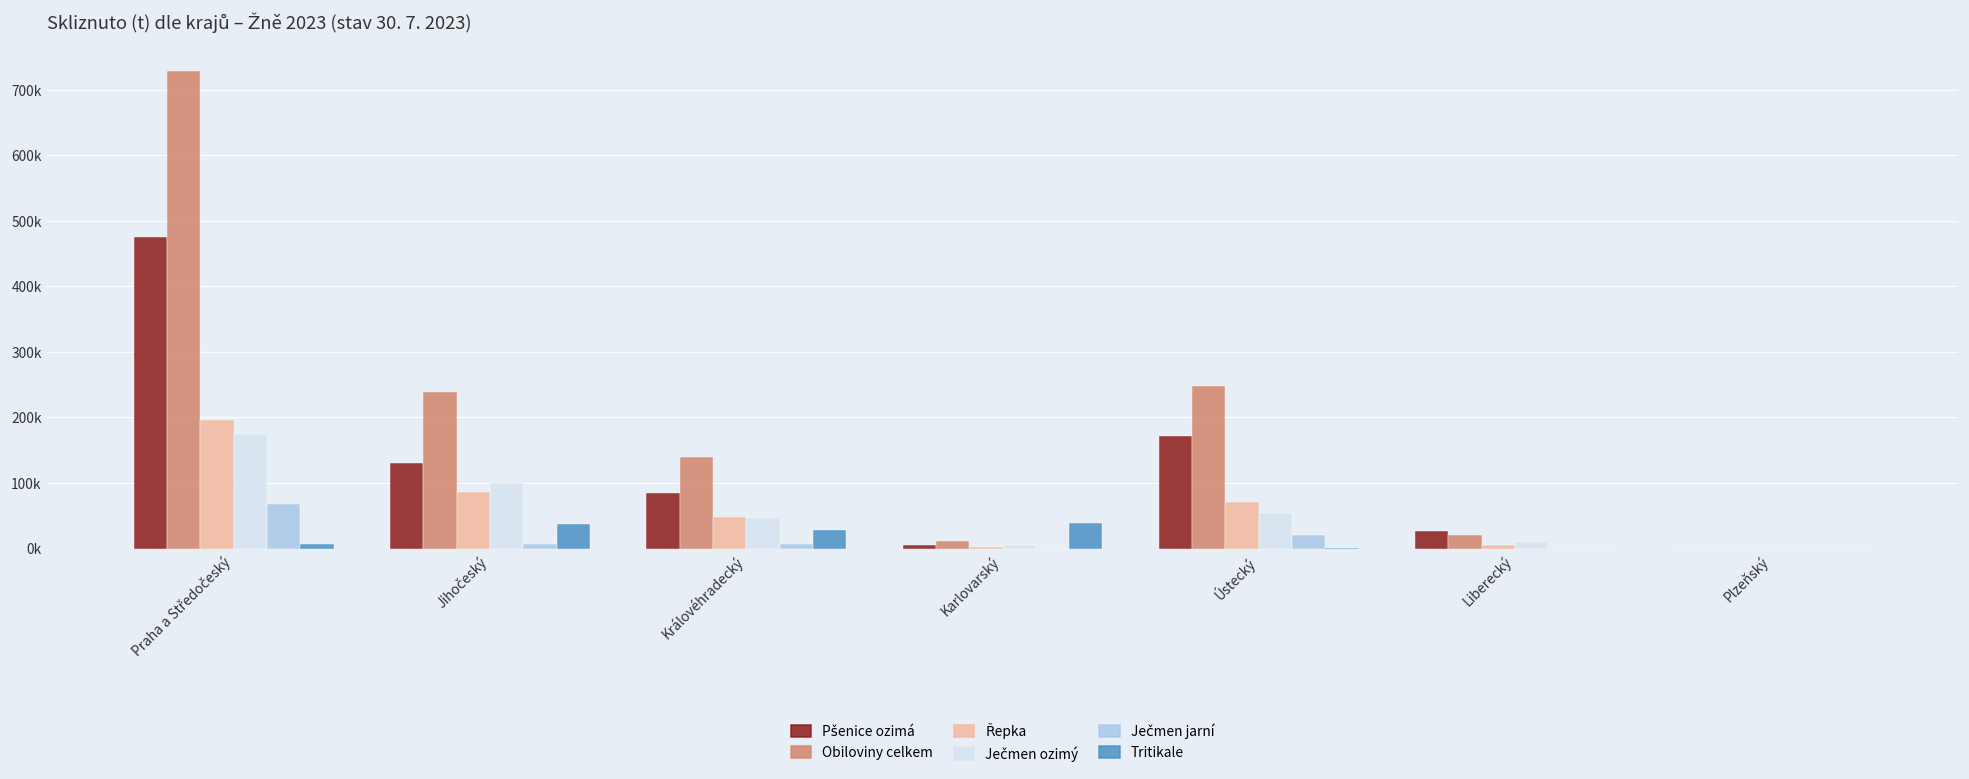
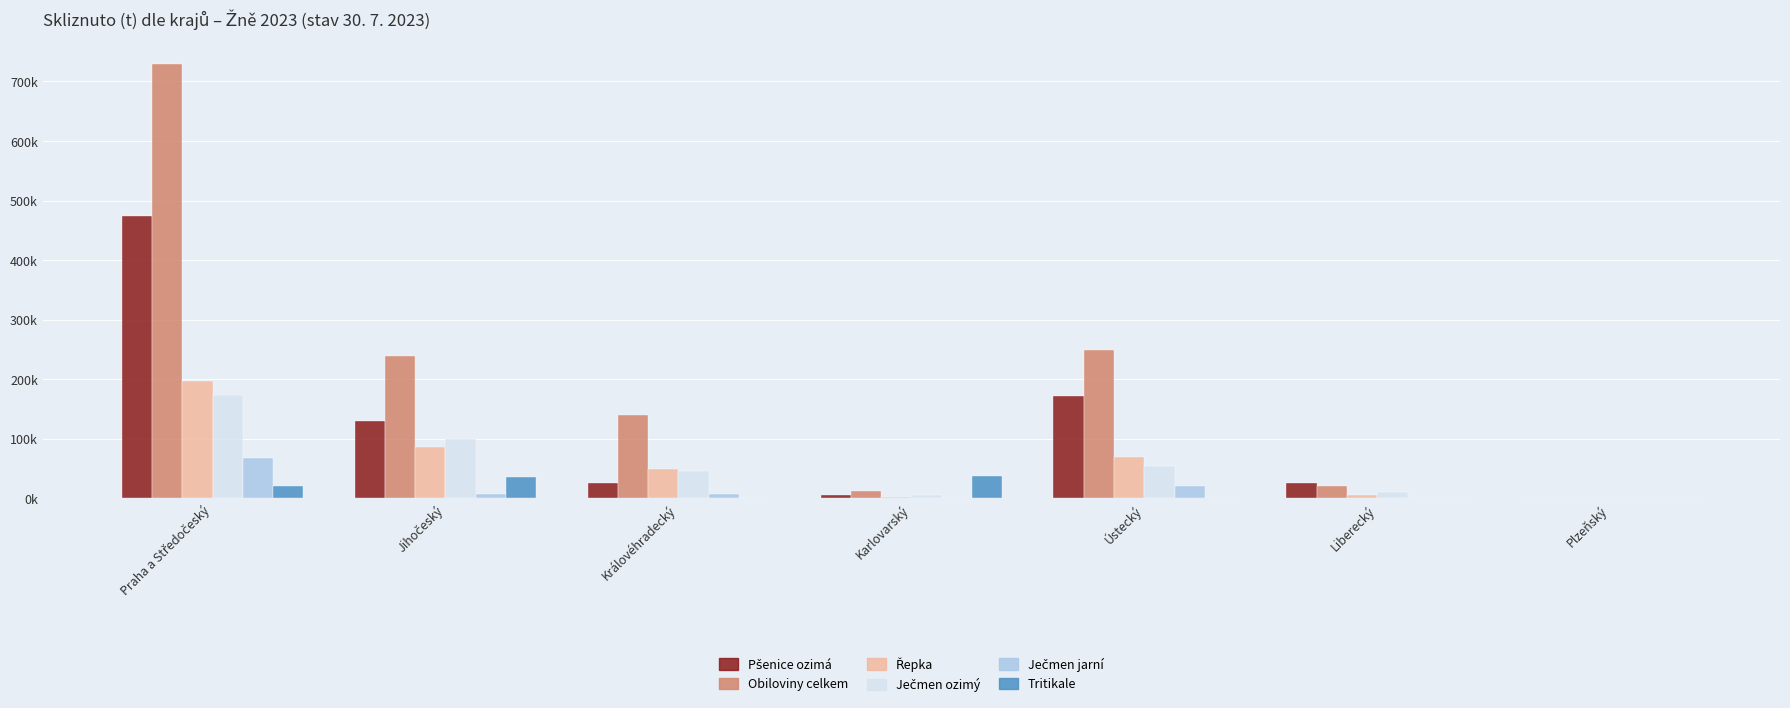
  {
    "Pšenice ozimá": {
      "Praha a Středočeský": 470000,
      "Jihočeský": 130000,
-     "Královéhradecký": 90000,
+     "Královéhradecký": 30000,
      "Karlovarský": 10000,
      "Ústecký": 170000,
      "Liberecký": 30000,
      "Plzeňský": 0
    },
    "Obiloviny celkem": {
      "Praha a Středočeský": 730000,
      "Jihočeský": 240000,
      "Královéhradecký": 140000,
      "Karlovarský": 10000,
      "Ústecký": 250000,
      "Liberecký": 20000,
      "Plzeňský": 0
    },
    "Řepka": {
      "Praha a Středočeský": 200000,
      "Jihočeský": 90000,
      "Královéhradecký": 50000,
      "Ústecký": 70000,
      "Liberecký": 10000,
      "Plzeňský": 0
    },
    "Tritikale": {
-     "Praha a Středočeský": 10000,
+     "Praha a Středočeský": 20000,
      "Jihočeský": 40000,
-     "Královéhradecký": 30000,
+     "Královéhradecký": 0,
      "Karlovarský": 40000,
      "Liberecký": 0,
      "Plzeňský": 0
    }
  }
